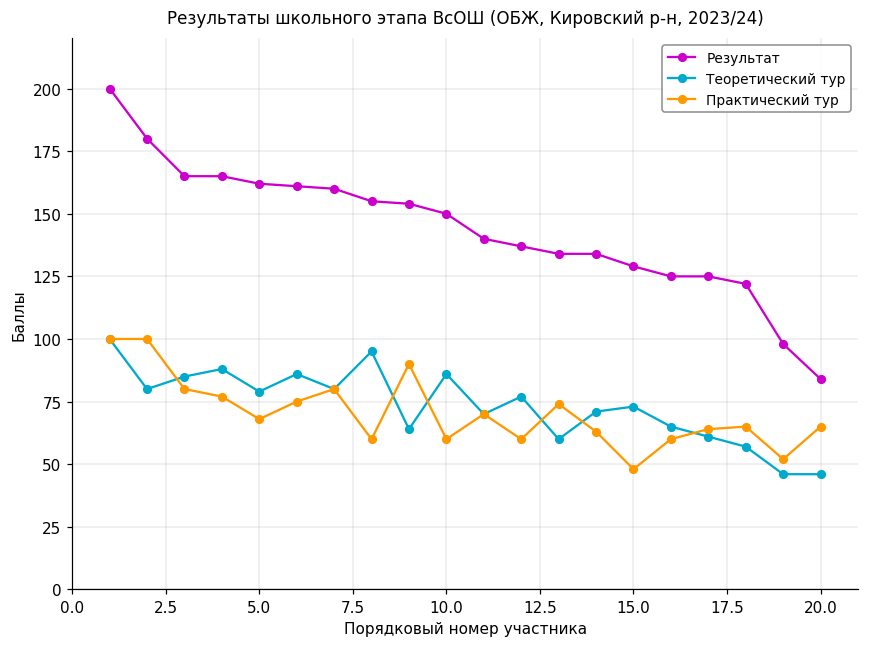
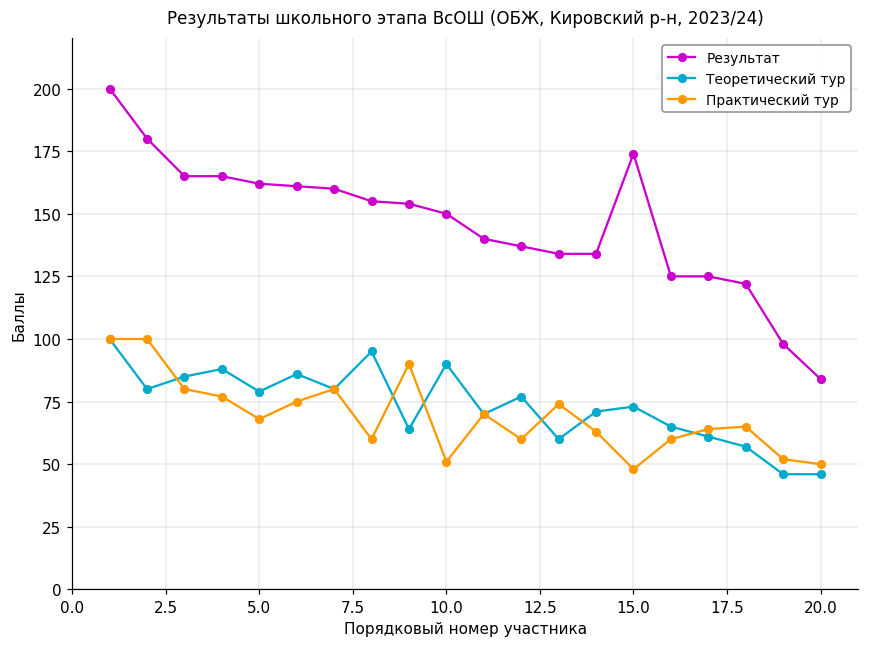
  {
    "Результат": {
      "5.0": 162,
      "10.0": 150,
-     "15.0": 129,
+     "15.0": 174,
      "20.0": 84
    },
    "Теоретический тур": {
      "5.0": 79,
-     "10.0": 86,
+     "10.0": 90,
      "15.0": 73,
      "20.0": 46
    },
    "Практический тур": {
      "5.0": 68,
-     "10.0": 60,
+     "10.0": 51,
      "15.0": 48,
-     "20.0": 65
+     "20.0": 50
    }
  }
